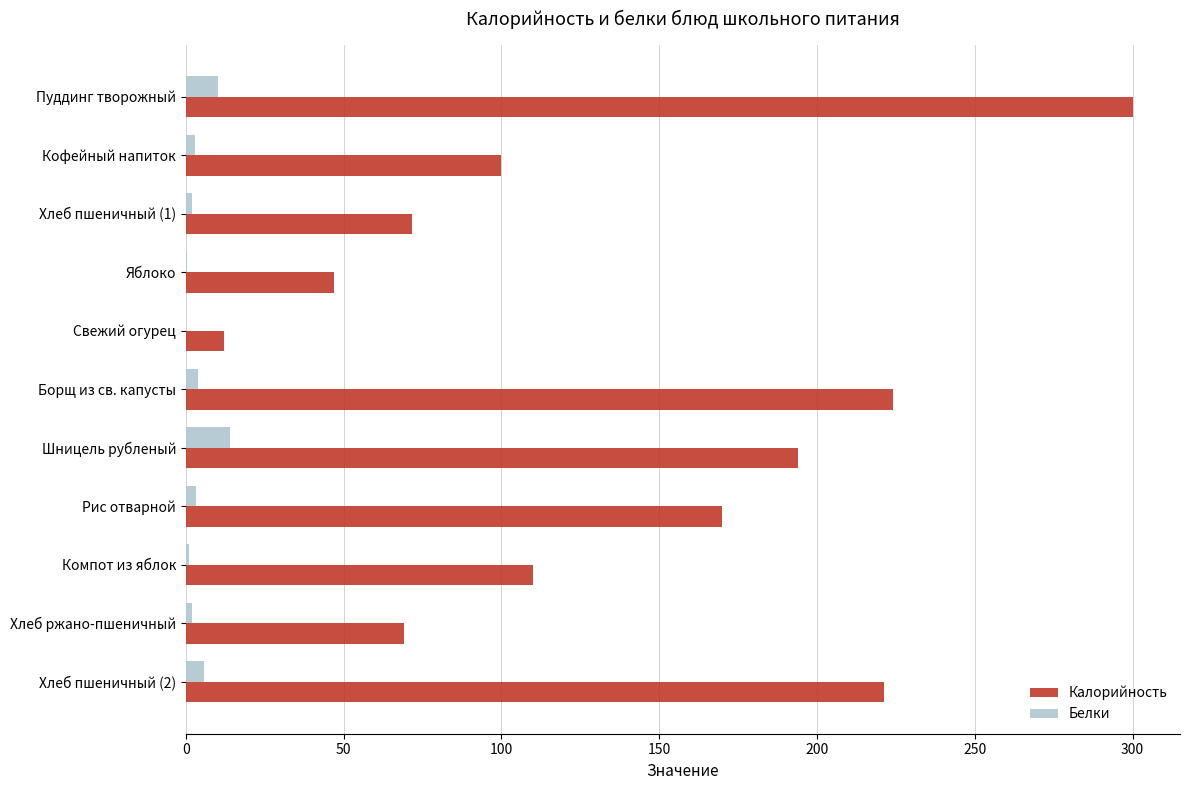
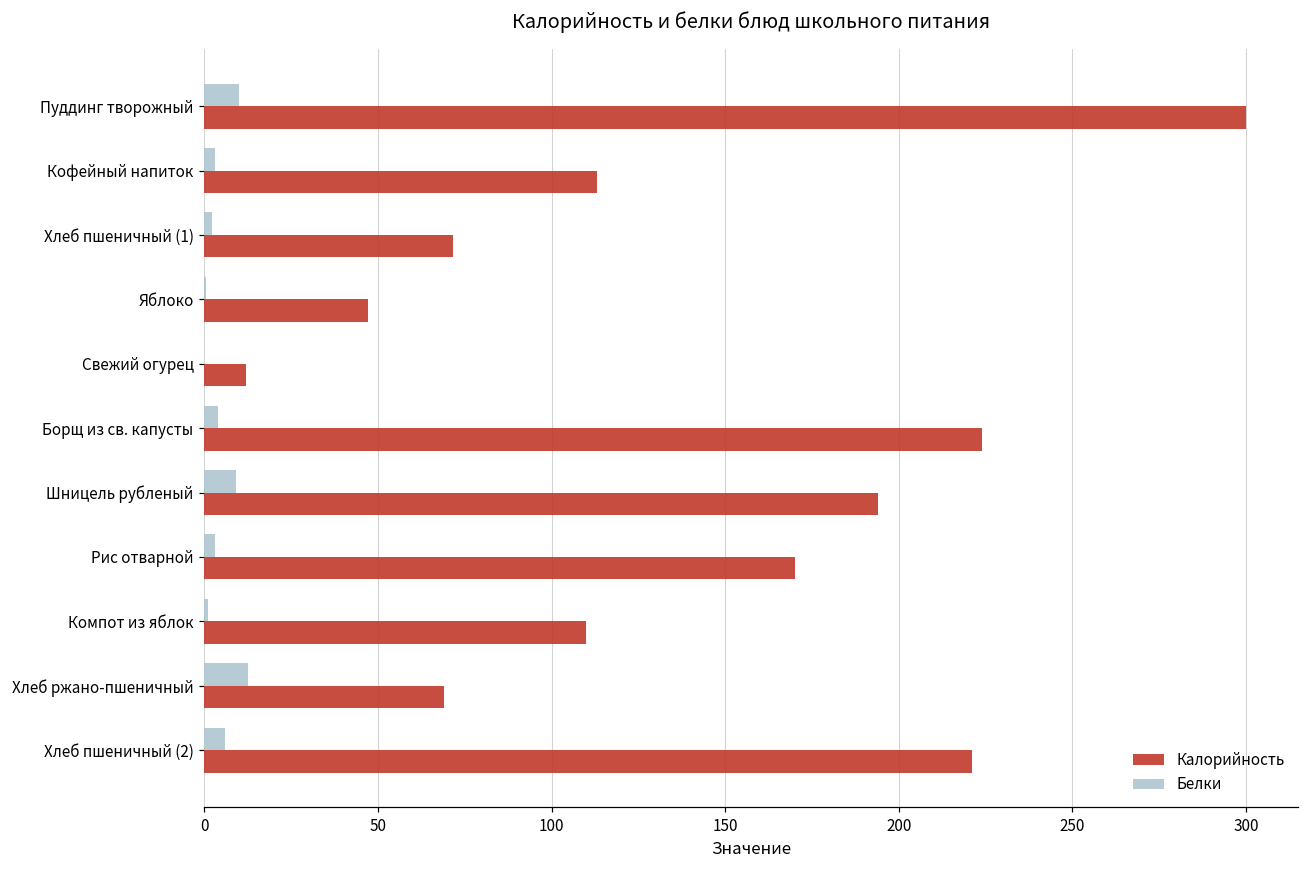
  {
    "Калорийность": {
      "Пуддинг творожный": 300,
-     "Кофейный напиток": 100,
+     "Кофейный напиток": 113,
      "Хлеб пшеничный (1)": 72,
      "Яблоко": 47,
      "Свежий огурец": 12,
      "Борщ из св. капусты": 224,
      "Шницель рубленый": 194,
      "Рис отварной": 170,
      "Компот из яблок": 110,
      "Хлеб ржано-пшеничный": 69,
      "Хлеб пшеничный (2)": 221
    },
    "Белки": {
      "Пуддинг творожный": 10,
      "Кофейный напиток": 3,
      "Хлеб пшеничный (1)": 2,
      "Свежий огурец": 0,
      "Борщ из св. капусты": 4,
-     "Шницель рубленый": 14,
+     "Шницель рубленый": 9,
      "Рис отварной": 3,
      "Компот из яблок": 1,
-     "Хлеб ржано-пшеничный": 2,
+     "Хлеб ржано-пшеничный": 13,
      "Хлеб пшеничный (2)": 6
    }
  }
